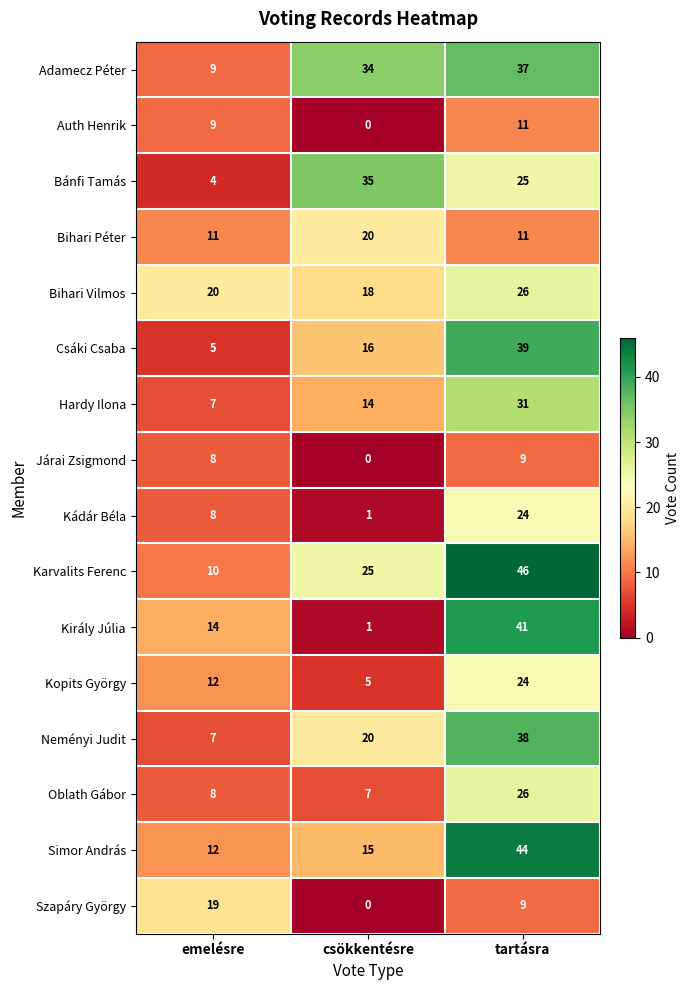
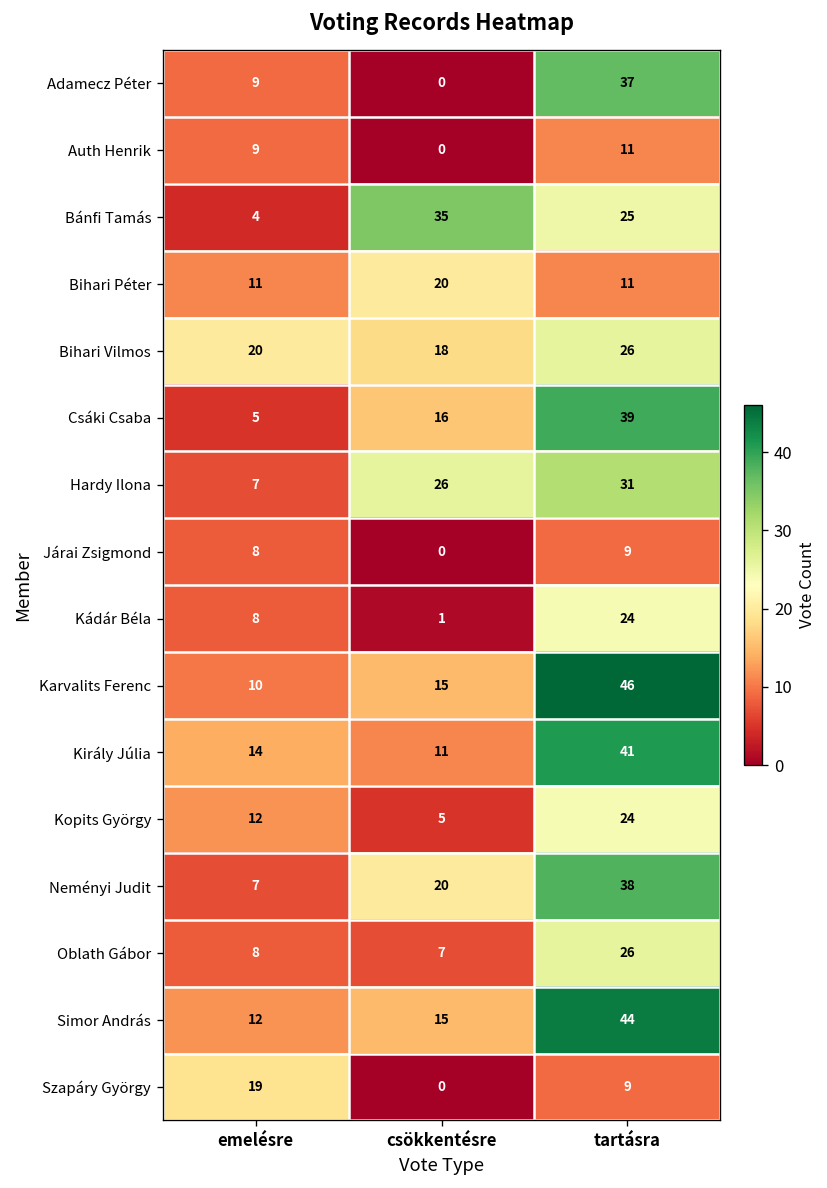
  {
    "Adamecz Péter": {
      "emelésre": 9,
-     "csökkentésre": 34,
+     "csökkentésre": 0,
      "tartásra": 37
    },
    "Auth Henrik": {
      "emelésre": 9,
      "csökkentésre": 0,
      "tartásra": 11
    },
    "Bánfi Tamás": {
      "emelésre": 4,
      "csökkentésre": 35,
      "tartásra": 25
    },
    "Bihari Péter": {
      "emelésre": 11,
      "csökkentésre": 20,
      "tartásra": 11
    },
    "Bihari Vilmos": {
      "emelésre": 20,
      "csökkentésre": 18,
      "tartásra": 26
    },
    "Csáki Csaba": {
      "emelésre": 5,
      "csökkentésre": 16,
      "tartásra": 39
    },
    "Hardy Ilona": {
      "emelésre": 7,
-     "csökkentésre": 14,
+     "csökkentésre": 26,
      "tartásra": 31
    },
    "Járai Zsigmond": {
      "emelésre": 8,
      "csökkentésre": 0,
      "tartásra": 9
    },
    "Kádár Béla": {
      "emelésre": 8,
      "csökkentésre": 1,
      "tartásra": 24
    },
    "Karvalits Ferenc": {
      "emelésre": 10,
-     "csökkentésre": 25,
+     "csökkentésre": 15,
      "tartásra": 46
    },
    "Király Júlia": {
      "emelésre": 14,
-     "csökkentésre": 1,
+     "csökkentésre": 11,
      "tartásra": 41
    },
    "Kopits György": {
      "emelésre": 12,
      "csökkentésre": 5,
      "tartásra": 24
    },
    "Neményi Judit": {
      "emelésre": 7,
      "csökkentésre": 20,
      "tartásra": 38
    },
    "Oblath Gábor": {
      "emelésre": 8,
      "csökkentésre": 7,
      "tartásra": 26
    },
    "Simor András": {
      "emelésre": 12,
      "csökkentésre": 15,
      "tartásra": 44
    },
    "Szapáry György": {
      "emelésre": 19,
      "csökkentésre": 0,
      "tartásra": 9
    }
  }
